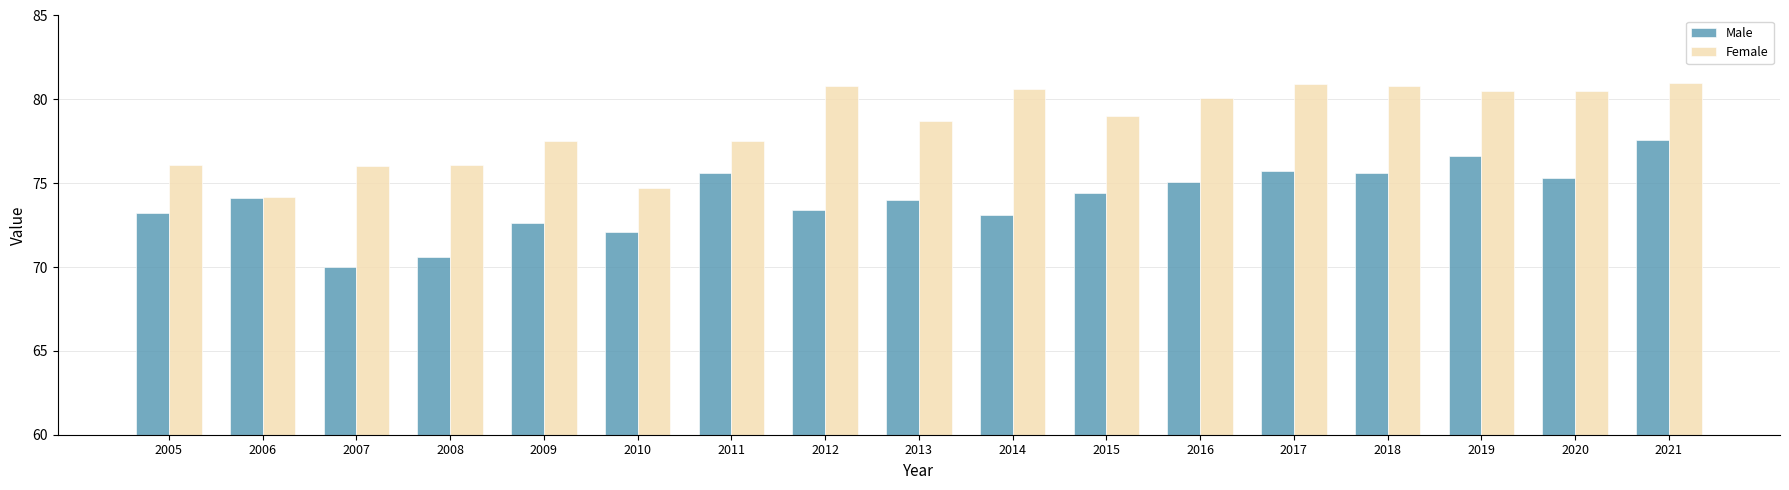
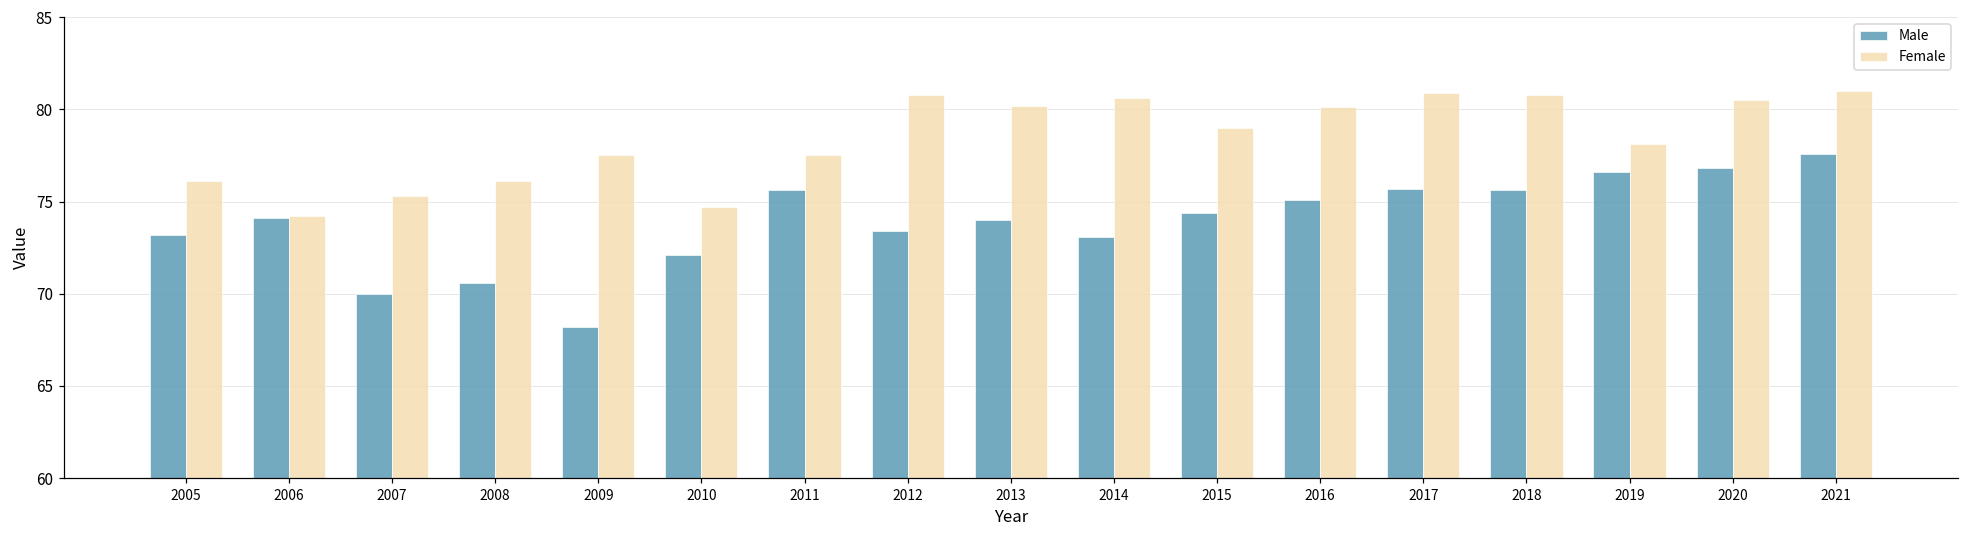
  {
    "Male": {
      "2005": 73.2,
      "2006": 74.1,
      "2007": 70.0,
      "2008": 70.6,
-     "2009": 72.6,
+     "2009": 68.2,
      "2010": 72.1,
      "2011": 75.6,
      "2012": 73.4,
      "2013": 74.0,
      "2014": 73.1,
      "2015": 74.4,
      "2016": 75.1,
      "2017": 75.7,
      "2018": 75.6,
      "2019": 76.6,
-     "2020": 75.3,
+     "2020": 76.8,
      "2021": 77.6
    },
    "Female": {
      "2005": 76.1,
      "2006": 74.2,
-     "2007": 76.0,
+     "2007": 75.3,
      "2008": 76.1,
      "2009": 77.5,
      "2010": 74.7,
      "2011": 77.5,
      "2012": 80.8,
-     "2013": 78.7,
+     "2013": 80.2,
      "2014": 80.6,
      "2015": 79.0,
      "2016": 80.1,
      "2017": 80.9,
      "2018": 80.8,
-     "2019": 80.5,
+     "2019": 78.1,
      "2020": 80.5,
      "2021": 81.0
    }
  }
